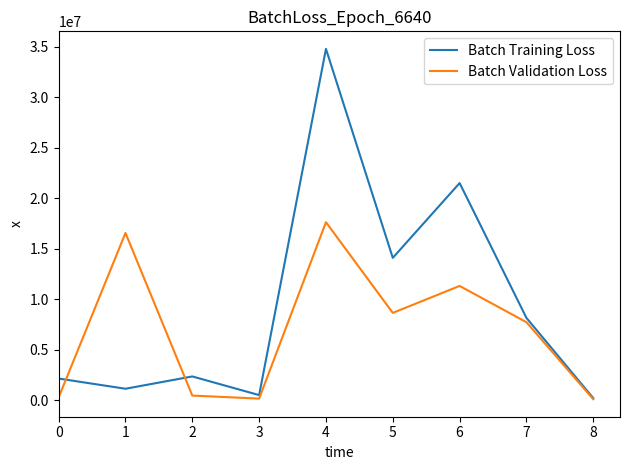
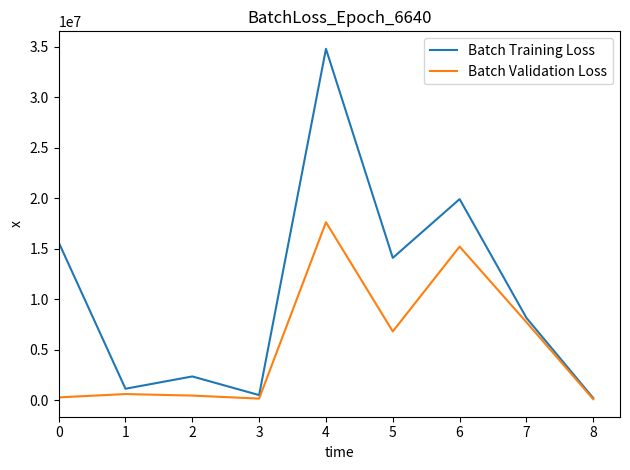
  {
    "Batch Training Loss": {
-     "0": 2100000,
+     "0": 15600000,
      "1": 1100000,
      "2": 2300000,
      "3": 500000,
      "4": 34800000,
      "5": 14100000,
-     "6": 21500000,
+     "6": 19900000,
      "7": 8100000
    },
    "Batch Validation Loss": {
      "0": 300000,
-     "1": 16600000,
+     "1": 600000,
      "2": 400000,
      "3": 200000,
      "4": 17600000,
-     "5": 8600000,
-     "6": 11300000,
+     "5": 6800000,
+     "6": 15200000,
      "7": 7700000
    }
  }
